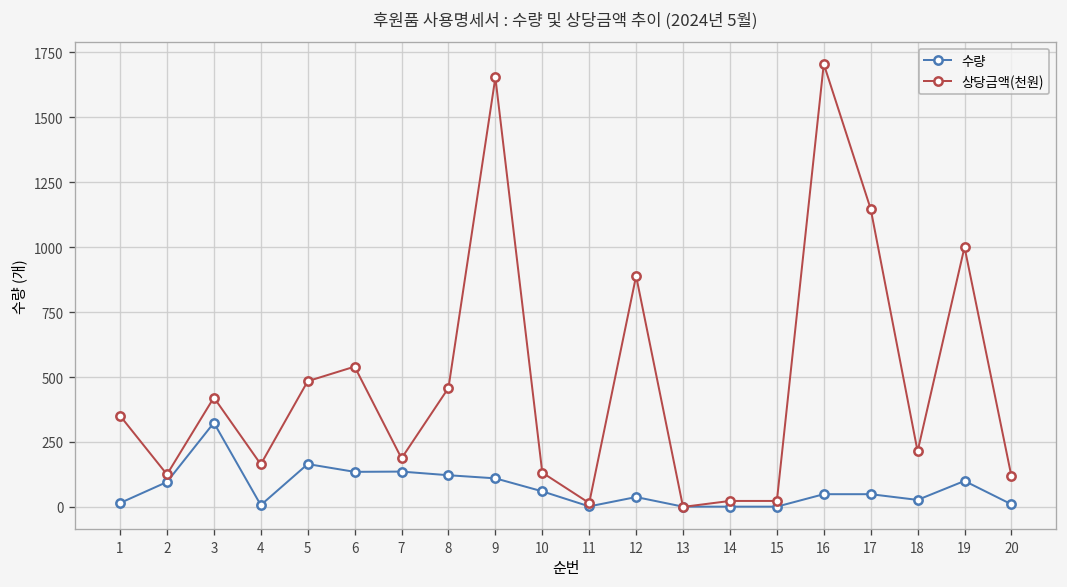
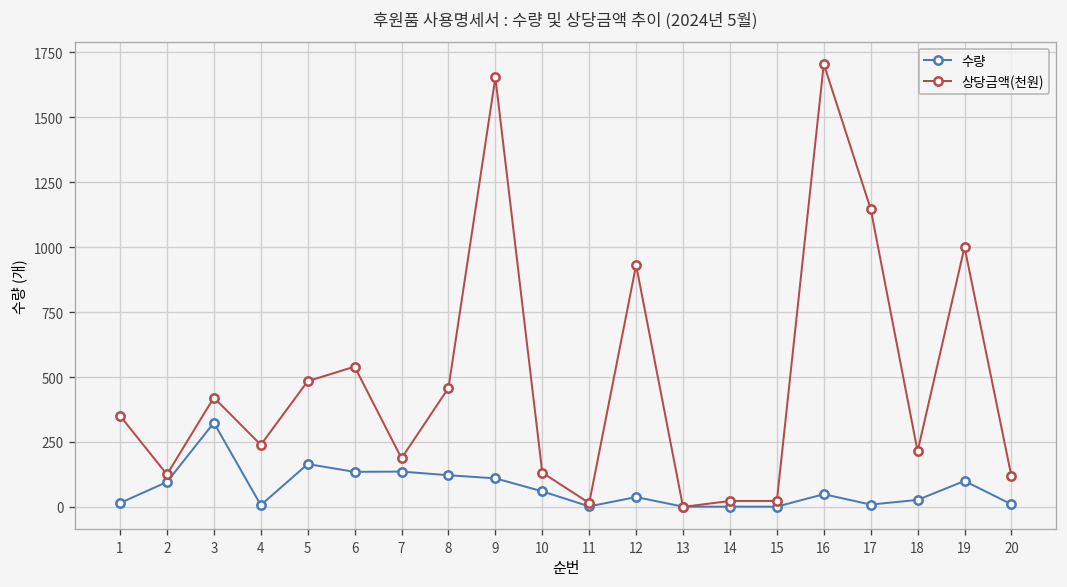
  {
    "수량": {
      "1": 20,
      "2": 100,
      "3": 320,
      "4": 10,
      "5": 170,
      "6": 140,
      "7": 140,
      "8": 120,
      "9": 110,
      "10": 60,
      "11": 0,
      "12": 40,
      "14": 0,
      "15": 0,
      "16": 50,
-     "17": 50,
+     "17": 10,
      "18": 30,
      "19": 100,
      "20": 10
    },
    "상당금액(천원)": {
      "1": 350,
      "2": 130,
      "3": 420,
-     "4": 160,
+     "4": 240,
      "5": 480,
      "6": 540,
      "7": 190,
      "8": 460,
      "9": 1650,
      "10": 130,
      "11": 20,
-     "12": 890,
+     "12": 930,
      "14": 20,
      "15": 20,
      "16": 1710,
      "17": 1150,
      "18": 210,
      "19": 1000,
      "20": 120
    }
  }
